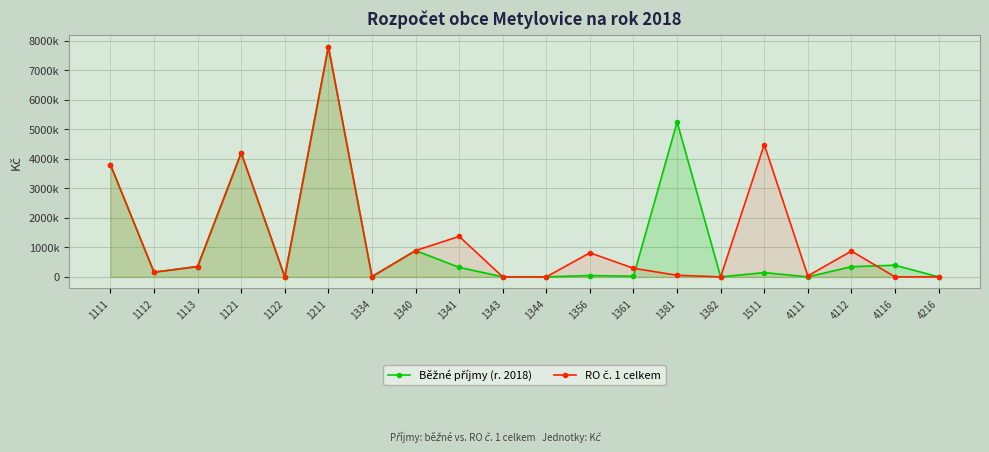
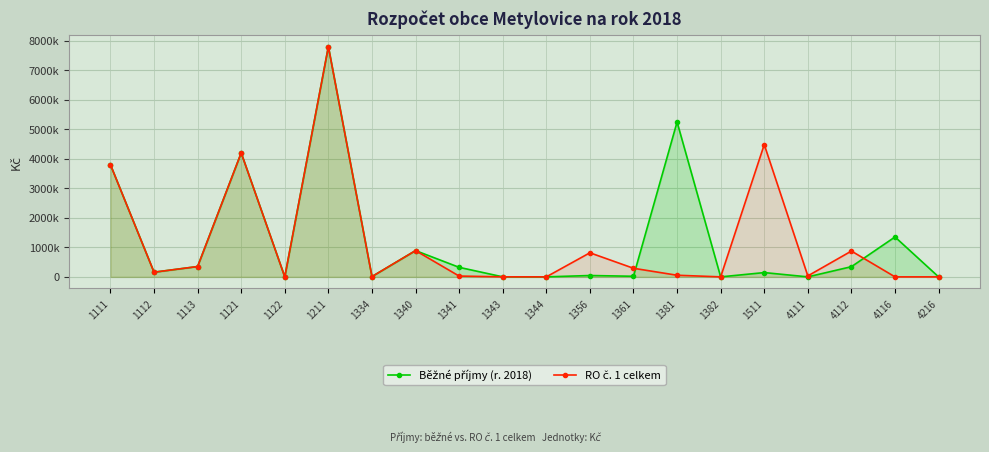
  {
    "Běžné příjmy (r. 2018)": {
      "1341": 300000,
      "1356": 0,
      "1361": 0,
      "1381": 5200000,
      "1511": 100000,
      "4112": 300000,
-     "4116": 400000
+     "4116": 1400000
    },
    "RO č. 1 celkem": {
-     "1341": 1400000,
+     "1341": 0,
      "1356": 800000,
      "1361": 300000,
      "1381": 100000,
      "1511": 4500000,
      "4112": 900000,
      "4116": 0
    }
  }
